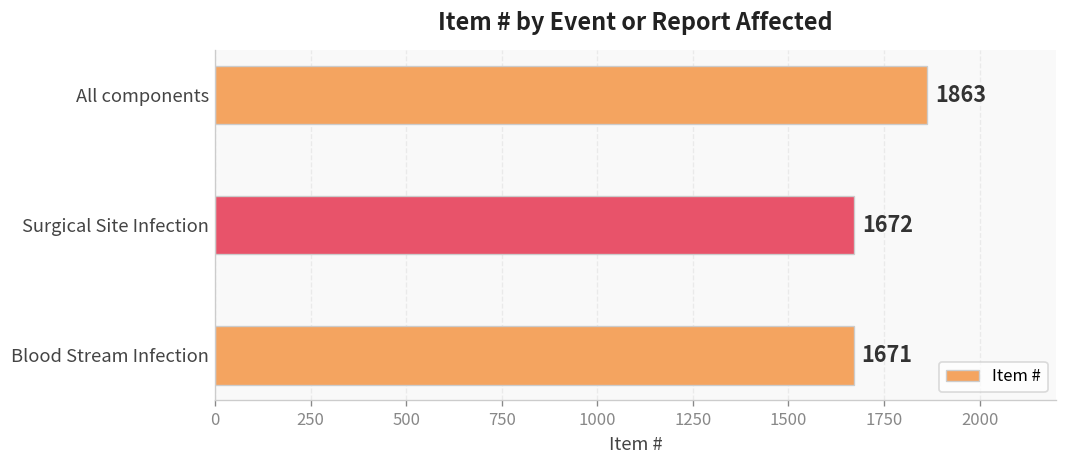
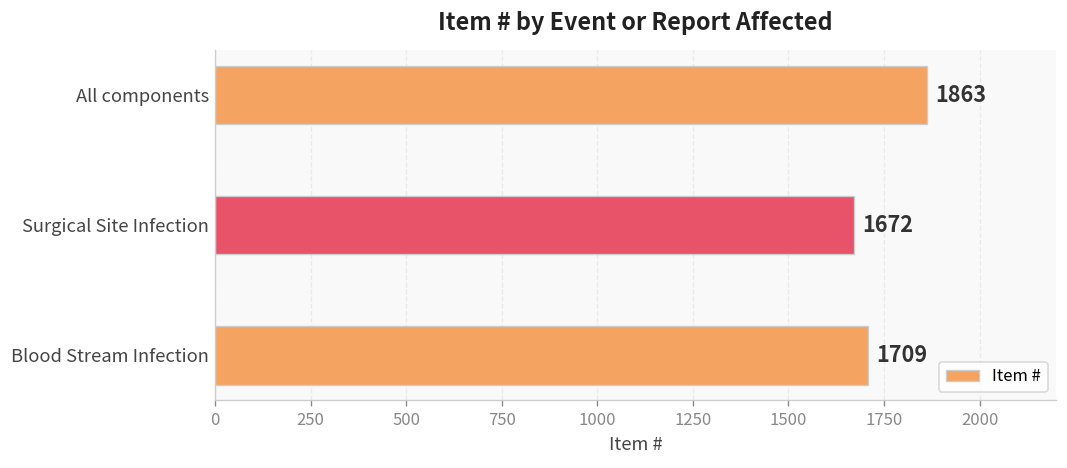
  {
    "All components": 1863,
    "Surgical Site Infection": 1672,
-   "Blood Stream Infection": 1671
+   "Blood Stream Infection": 1709
  }
